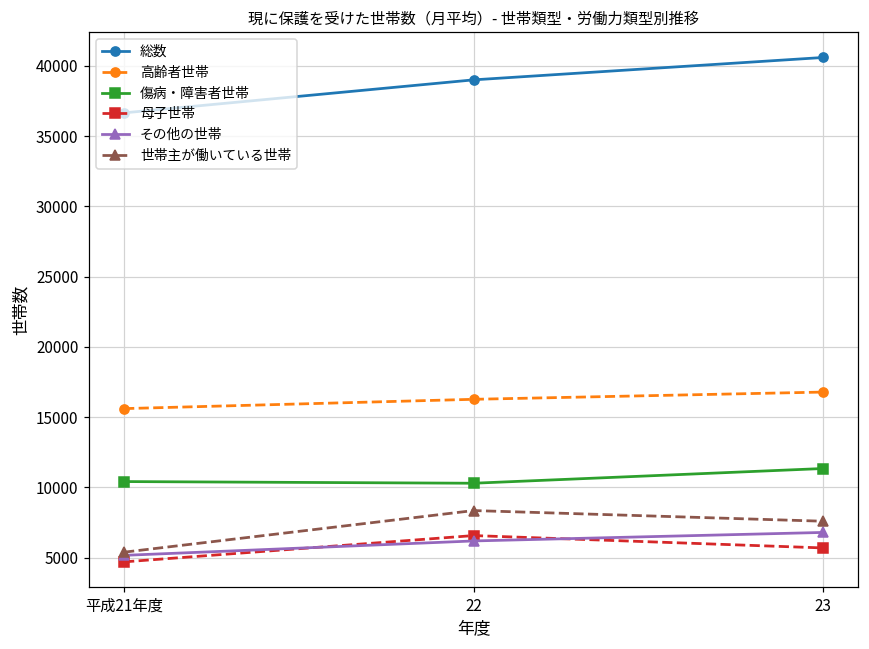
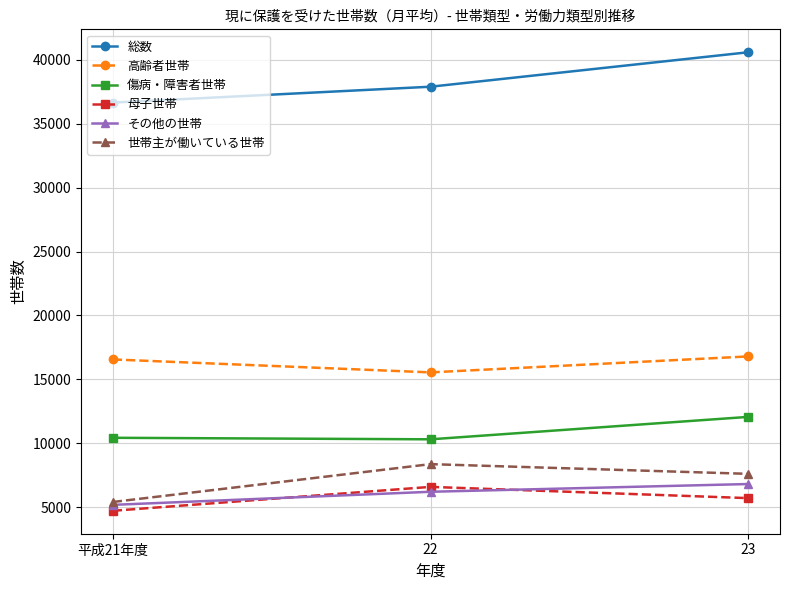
  {
    "総数": {
-     "22": 39000,
+     "22": 37900,
      "23": 40600
    },
    "高齢者世帯": {
-     "平成21年度": 15600,
-     "22": 16300,
+     "平成21年度": 16600,
+     "22": 15500,
      "23": 16800
    },
    "傷病・障害者世帯": {
      "平成21年度": 10400,
      "22": 10300,
-     "23": 11300
+     "23": 12100
    },
    "母子世帯": {
      "平成21年度": 4700,
      "22": 6600,
      "23": 5700
    },
    "その他の世帯": {
      "平成21年度": 5200,
      "22": 6200,
      "23": 6800
    },
    "世帯主が働いている世帯": {
      "平成21年度": 5400,
      "22": 8400,
      "23": 7600
    }
  }
